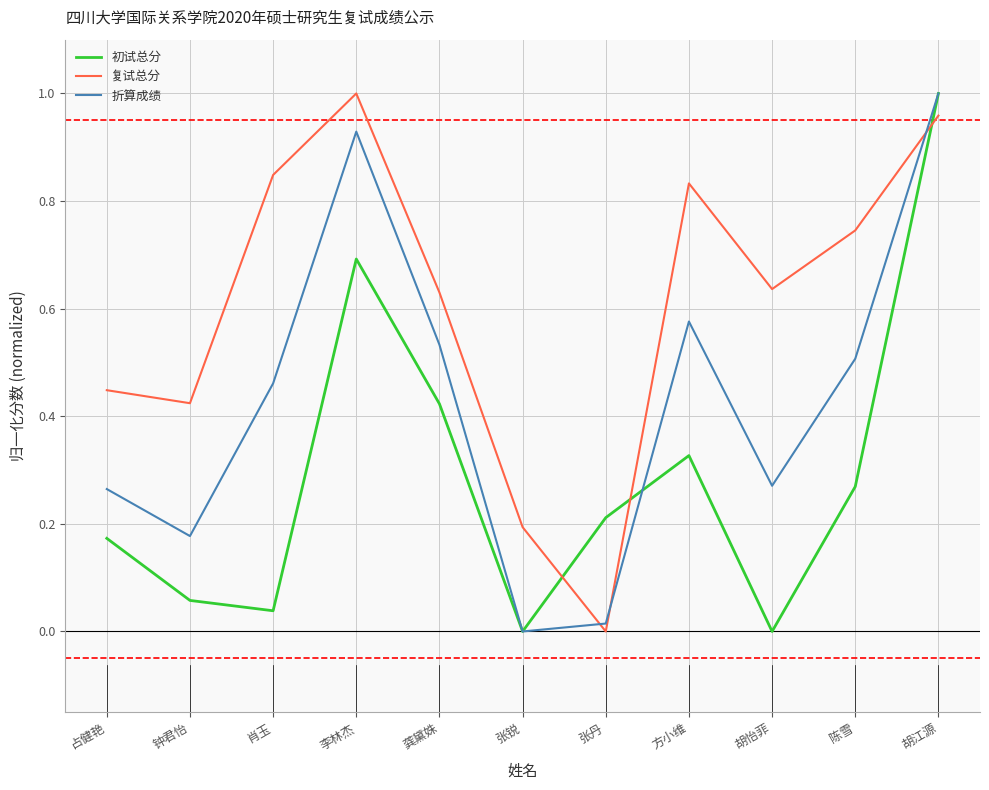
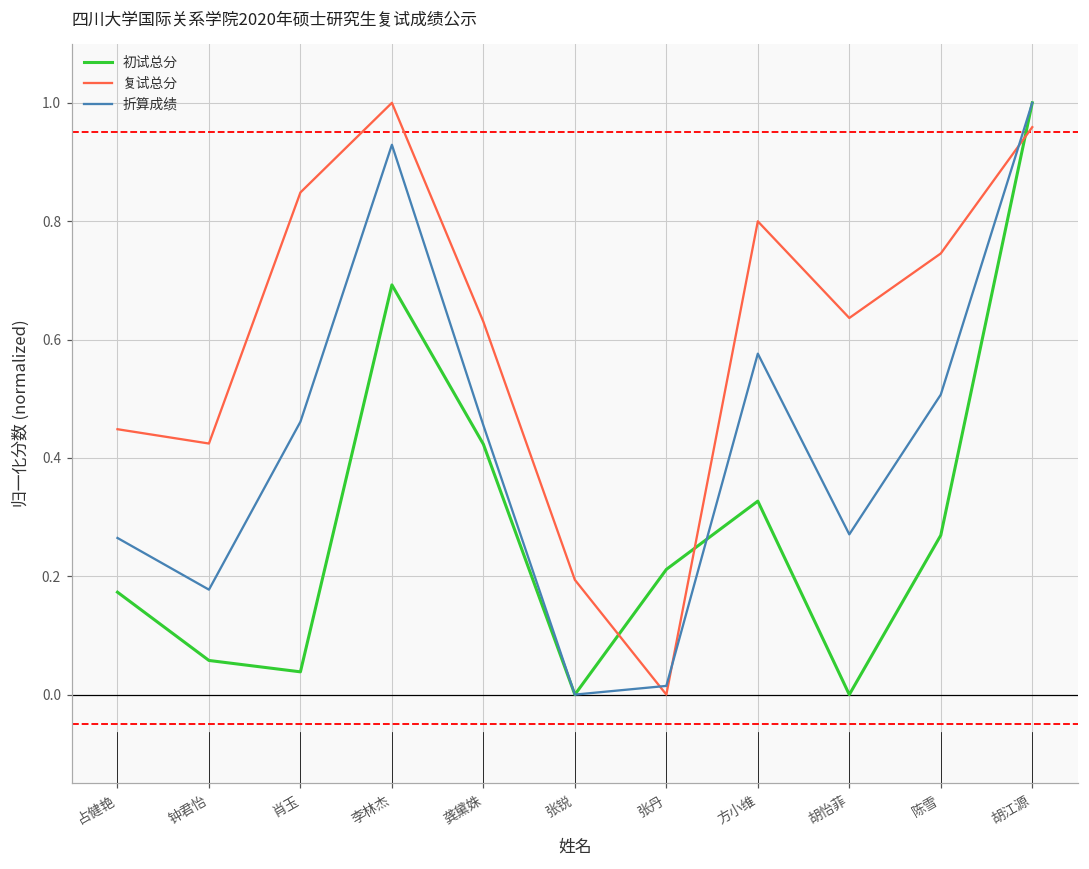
  {
    "初试总分": {
      "占健艳": 0.17,
      "钟君怡": 0.06,
      "肖玉": 0.04,
      "李林杰": 0.69,
      "龚黛姝": 0.42,
      "张丹": 0.21,
      "方小维": 0.33,
      "胡怡菲": 0.00,
      "陈雪": 0.27
    },
    "复试总分": {
      "占健艳": 0.45,
      "钟君怡": 0.42,
      "肖玉": 0.85,
      "李林杰": 1.00,
      "龚黛姝": 0.63,
      "张锐": 0.19,
      "张丹": 0.00,
-     "方小维": 0.83,
+     "方小维": 0.80,
      "胡怡菲": 0.64,
      "陈雪": 0.75,
      "胡江源": 0.96
    },
    "折算成绩": {
      "占健艳": 0.26,
      "钟君怡": 0.18,
      "肖玉": 0.46,
      "李林杰": 0.93,
-     "龚黛姝": 0.53,
+     "龚黛姝": 0.46,
      "张丹": 0.01,
      "方小维": 0.58,
      "胡怡菲": 0.27,
      "陈雪": 0.51
    }
  }
